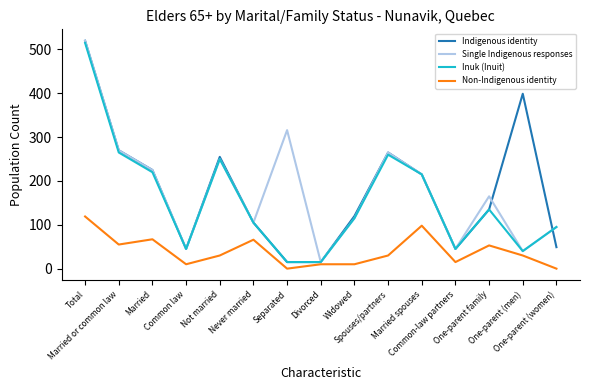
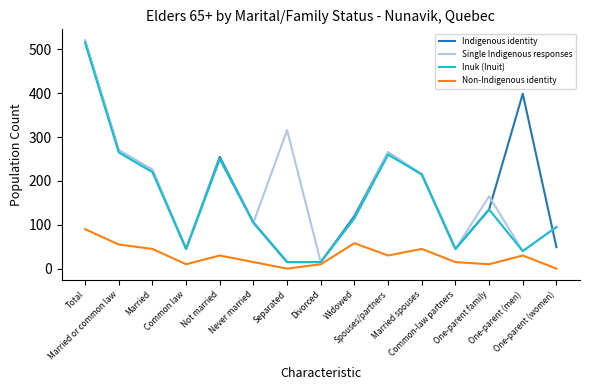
  {
    "Indigenous identity": {
      "One-parent (men)": 400,
      "One-parent (women)": 50
    },
    "Single Indigenous responses": {
      "Separated": 320,
      "One-parent family": 170
    },
    "Non-Indigenous identity": {
-     "Total": 120,
+     "Total": 90,
      "Married or common law": 60,
-     "Married": 70,
+     "Married": 50,
      "Common law": 10,
      "Not married": 30,
-     "Never married": 70,
+     "Never married": 20,
      "Separated": 0,
-     "Widowed": 10,
+     "Widowed": 60,
      "Spouses/partners": 30,
-     "Married spouses": 100,
+     "Married spouses": 50,
      "Common-law partners": 20,
-     "One-parent family": 50,
+     "One-parent family": 10,
      "One-parent (men)": 30,
      "One-parent (women)": 0
    }
  }
